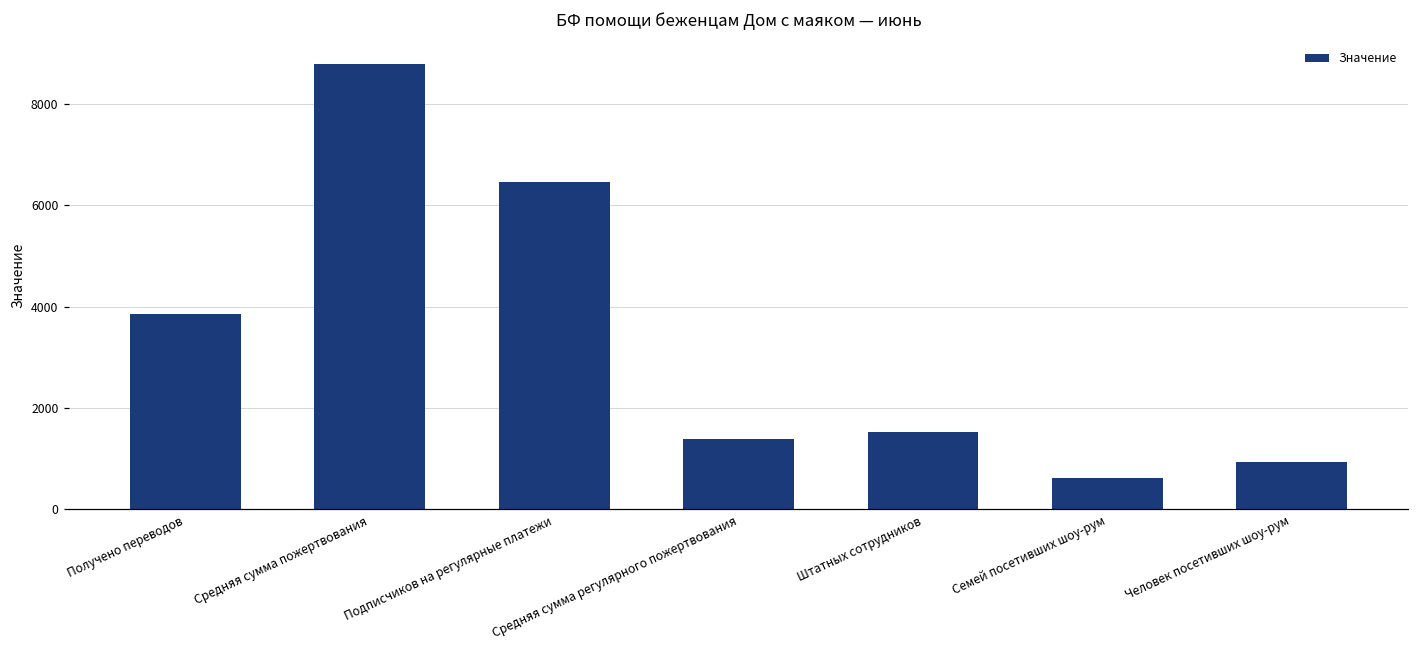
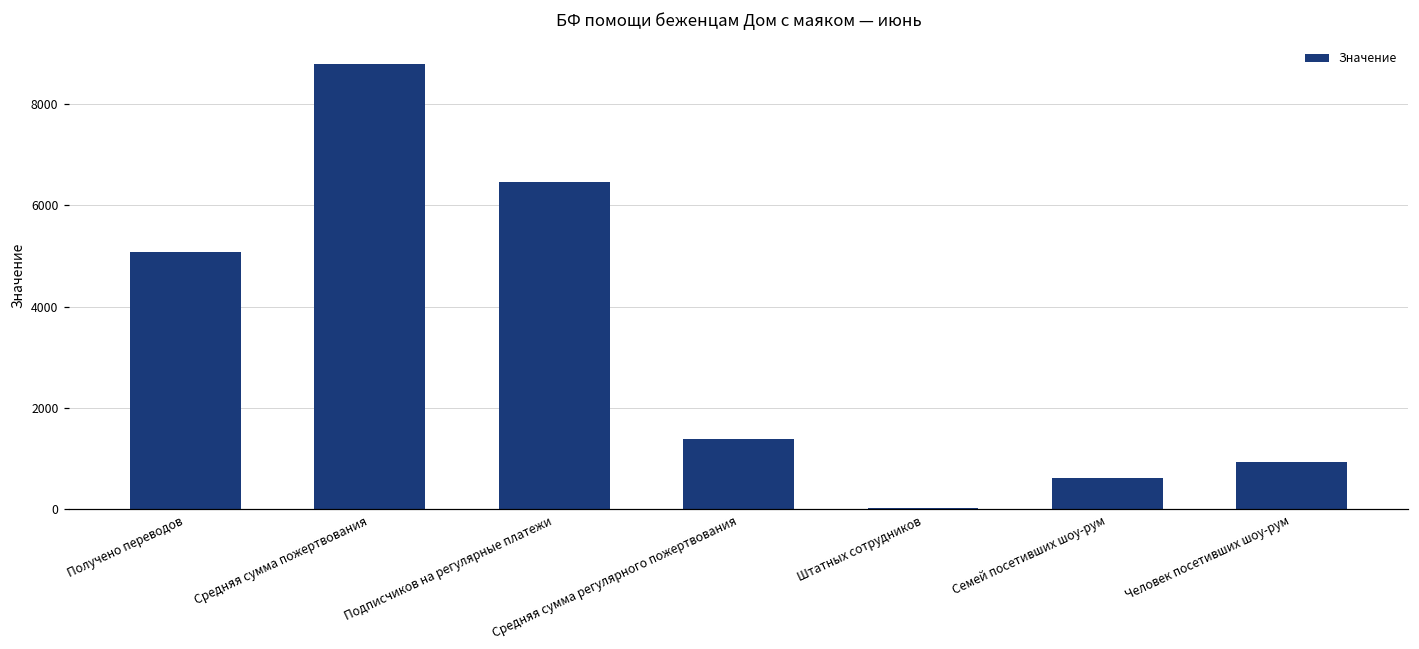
  {
-   "Получено переводов": 3800,
+   "Получено переводов": 5100,
    "Средняя сумма пожертвования": 8800,
    "Подписчиков на регулярные платежи": 6400,
    "Средняя сумма регулярного пожертвования": 1400,
-   "Штатных сотрудников": 1500,
+   "Штатных сотрудников": 0,
    "Семей посетивших шоу-рум": 600,
    "Человек посетивших шоу-рум": 900
  }
